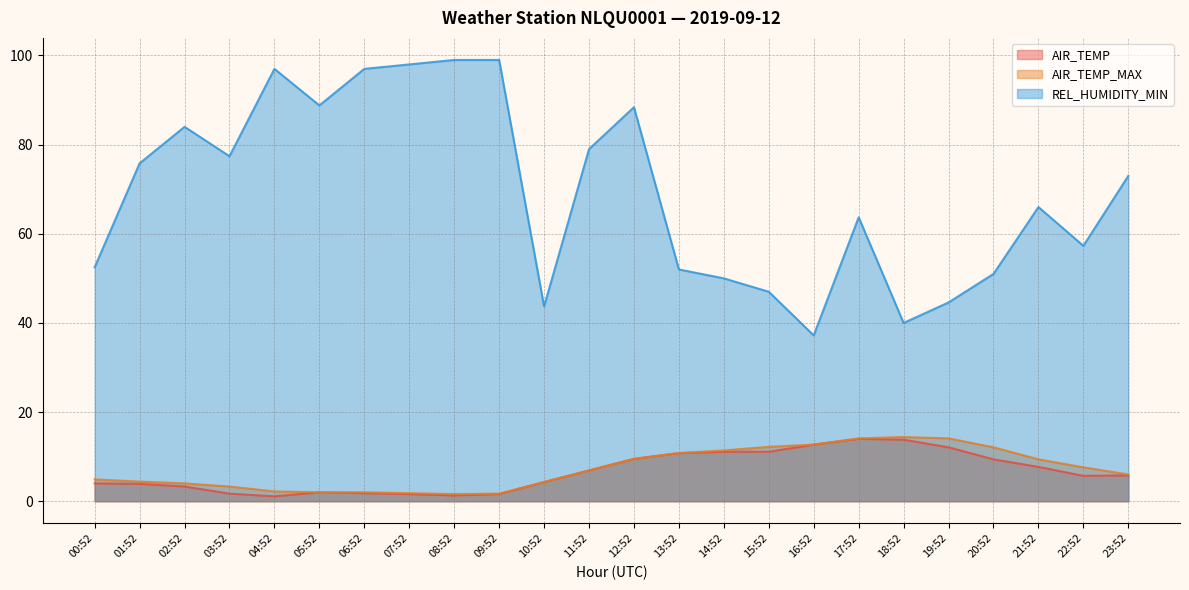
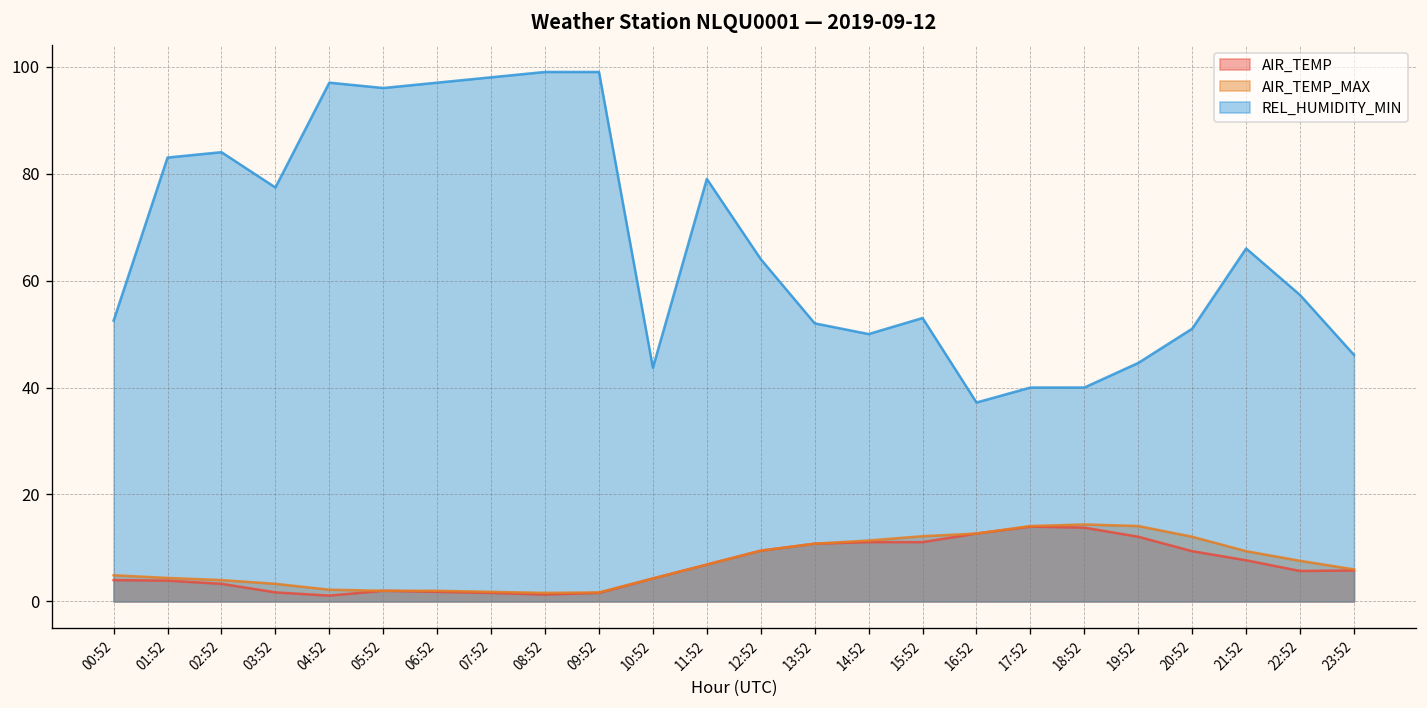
  {
    "REL_HUMIDITY_MIN": {
      "00:52": 53,
-     "01:52": 76,
+     "01:52": 83,
      "02:52": 84,
      "03:52": 77,
      "04:52": 97,
-     "05:52": 89,
+     "05:52": 96,
      "06:52": 97,
      "07:52": 98,
      "08:52": 99,
      "09:52": 99,
      "10:52": 44,
      "11:52": 79,
-     "12:52": 88,
+     "12:52": 64,
      "13:52": 52,
      "14:52": 50,
-     "15:52": 47,
+     "15:52": 53,
      "16:52": 37,
-     "17:52": 64,
+     "17:52": 40,
      "18:52": 40,
      "19:52": 45,
      "20:52": 51,
      "21:52": 66,
      "22:52": 57,
-     "23:52": 73
+     "23:52": 46
    }
  }
